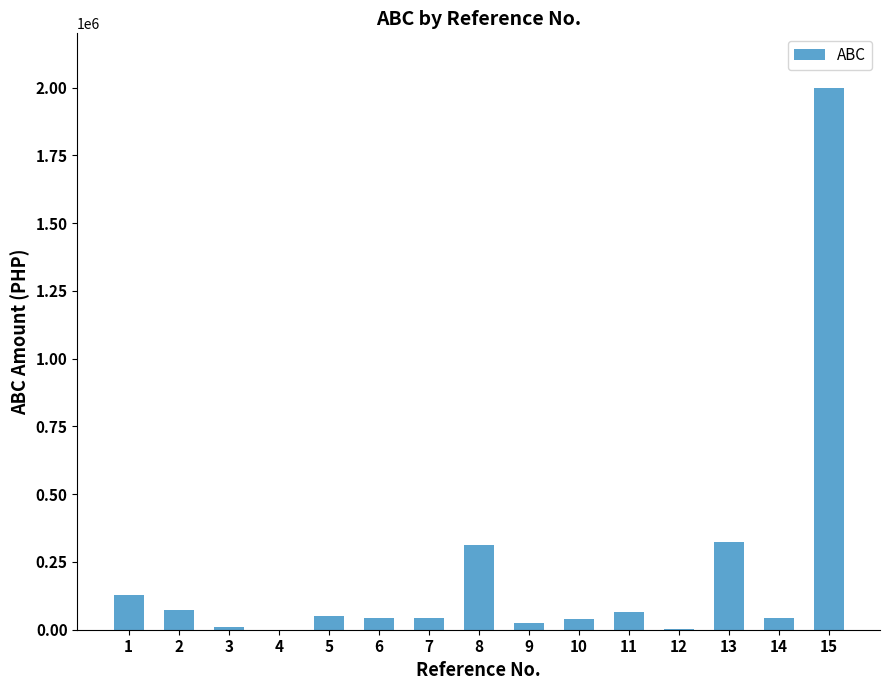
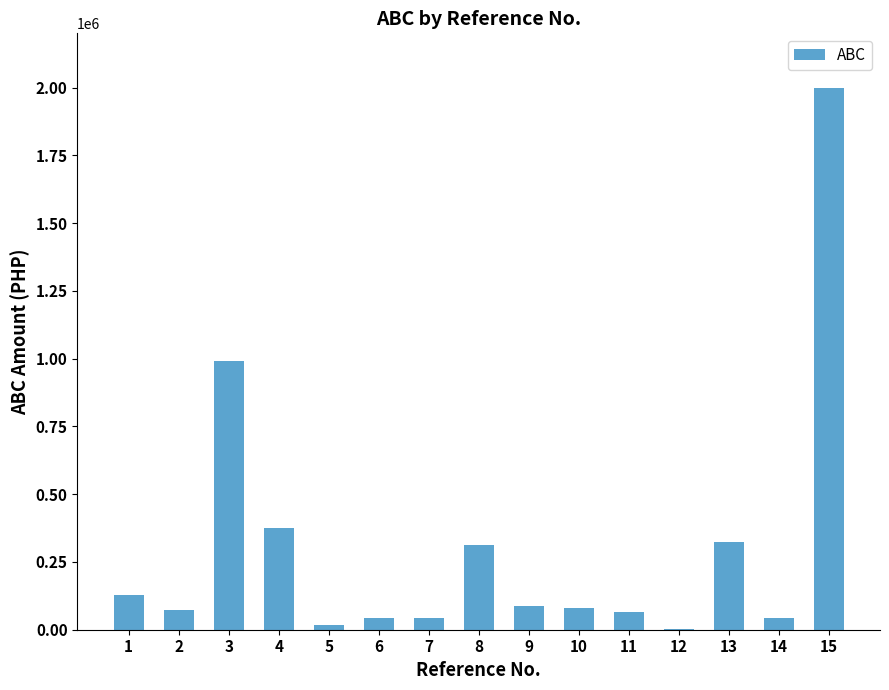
  {
    "1": 130000,
    "2": 70000,
-   "3": 10000,
-   "4": 0,
-   "5": 50000,
+   "3": 990000,
+   "4": 380000,
+   "5": 20000,
    "6": 40000,
    "7": 40000,
    "8": 310000,
-   "9": 30000,
-   "10": 40000,
+   "9": 90000,
+   "10": 80000,
    "11": 70000,
    "13": 320000,
    "14": 40000,
    "15": 2000000
  }
